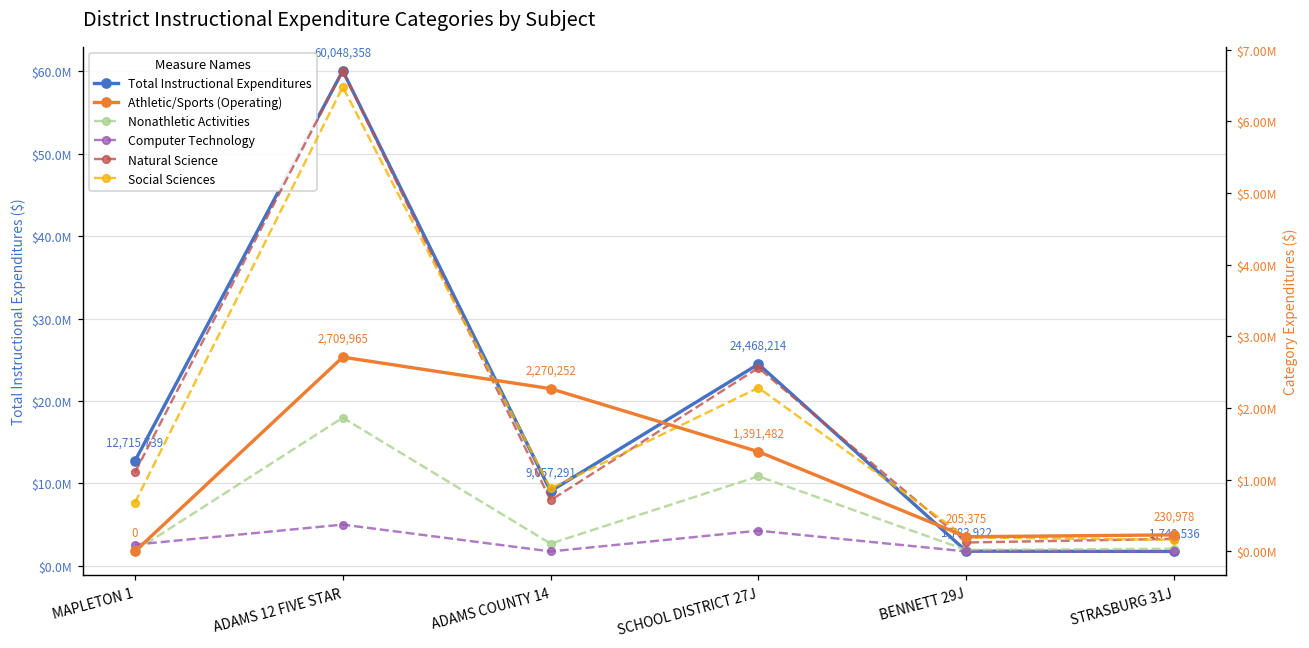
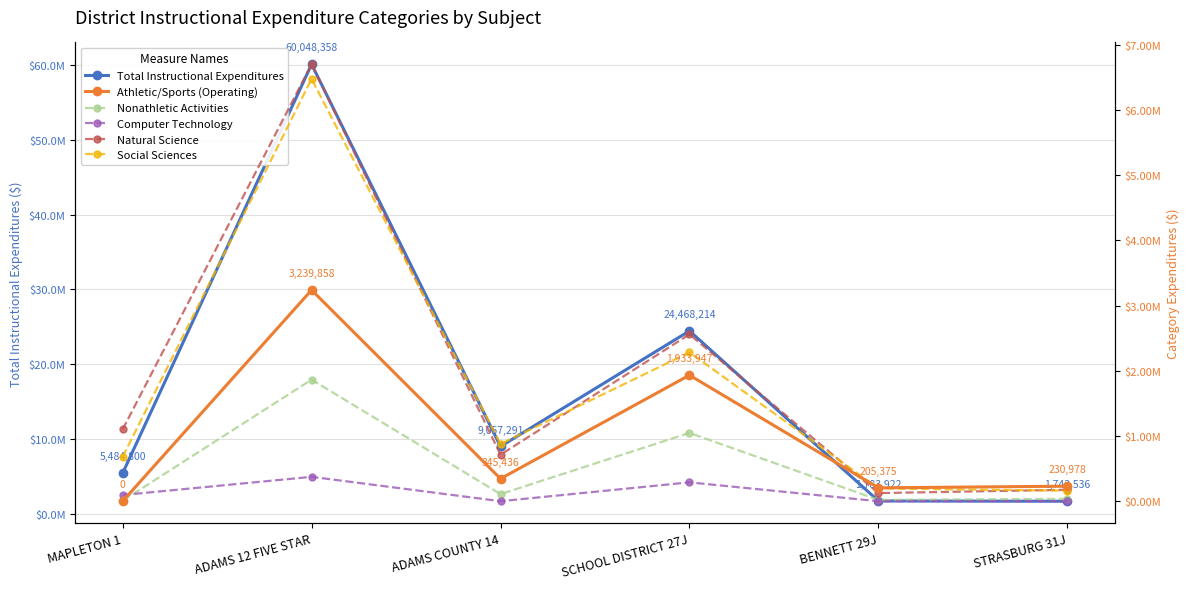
  {
    "Total Instructional Expenditures": {
-     "MAPLETON 1": "12,715,739",
+     "MAPLETON 1": "5,484,800",
      "ADAMS COUNTY 14": "9,057,291",
      "SCHOOL DISTRICT 27J": "24,468,214"
    },
    "Athletic/Sports (Operating)": {
-     "ADAMS 12 FIVE STAR": "2,709,965",
-     "ADAMS COUNTY 14": "2,270,252",
-     "SCHOOL DISTRICT 27J": "1,391,482",
+     "ADAMS 12 FIVE STAR": "3,239,858",
+     "ADAMS COUNTY 14": "345,436",
+     "SCHOOL DISTRICT 27J": "1,933,947",
      "STRASBURG 31J": "230,978"
    }
  }
